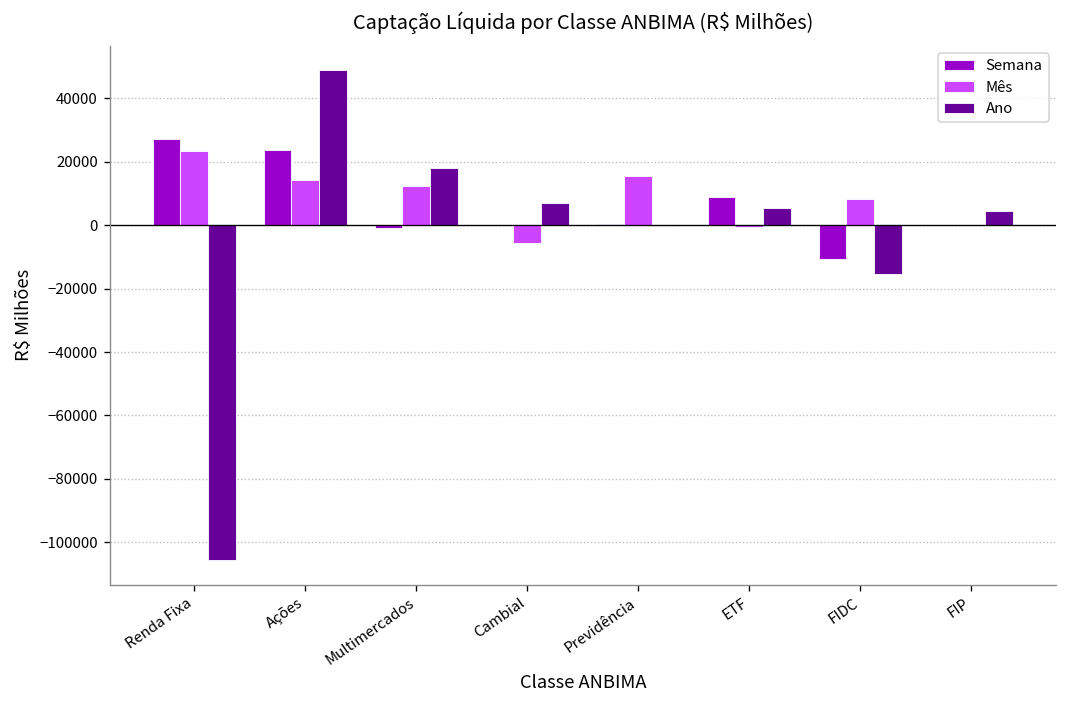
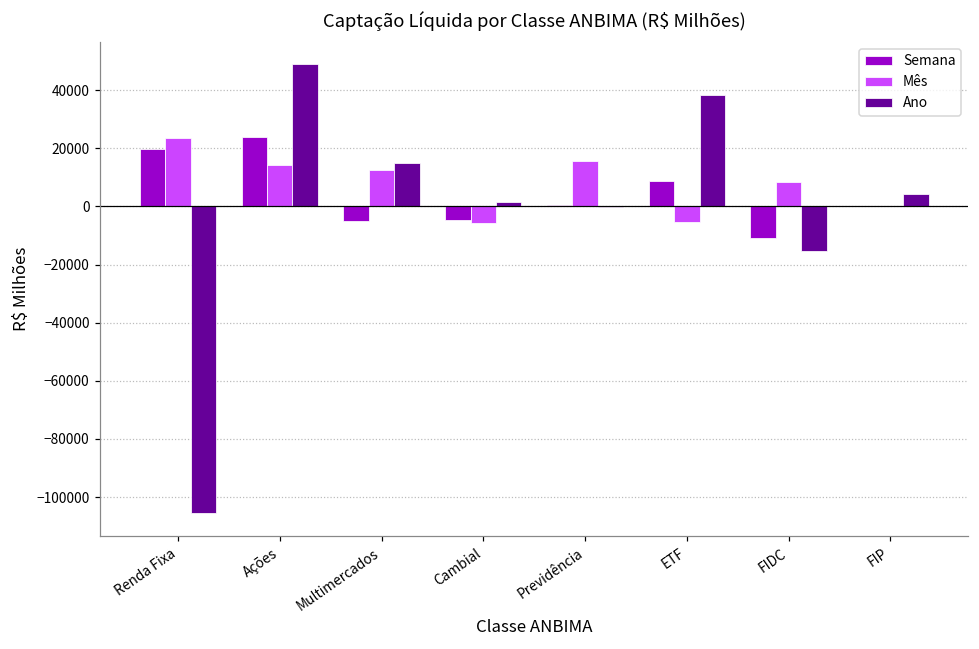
  {
    "Semana": {
-     "Renda Fixa": 27000,
+     "Renda Fixa": 20000,
      "Ações": 24000,
-     "Multimercados": -1000,
-     "Cambial": 0,
+     "Multimercados": -5000,
+     "Cambial": -4000,
      "ETF": 9000,
      "FIDC": -11000
    },
    "Mês": {
      "Renda Fixa": 23000,
      "Ações": 14000,
      "Multimercados": 12000,
      "Cambial": -6000,
      "Previdência": 16000,
-     "ETF": -1000,
+     "ETF": -5000,
      "FIDC": 8000
    },
    "Ano": {
      "Renda Fixa": -106000,
      "Ações": 49000,
-     "Multimercados": 18000,
-     "Cambial": 7000,
-     "ETF": 5000,
+     "Multimercados": 15000,
+     "Cambial": 2000,
+     "ETF": 38000,
      "FIDC": -15000,
      "FIP": 4000
    }
  }
